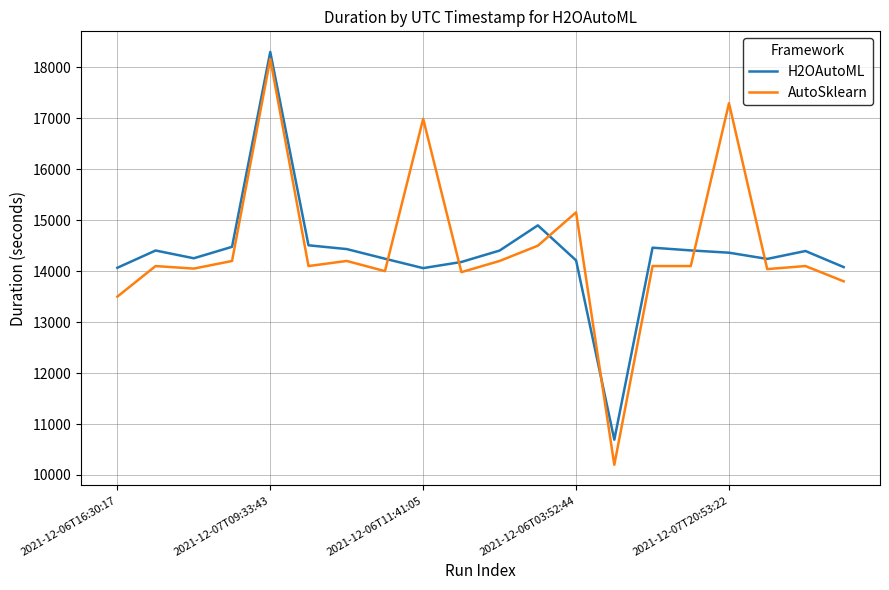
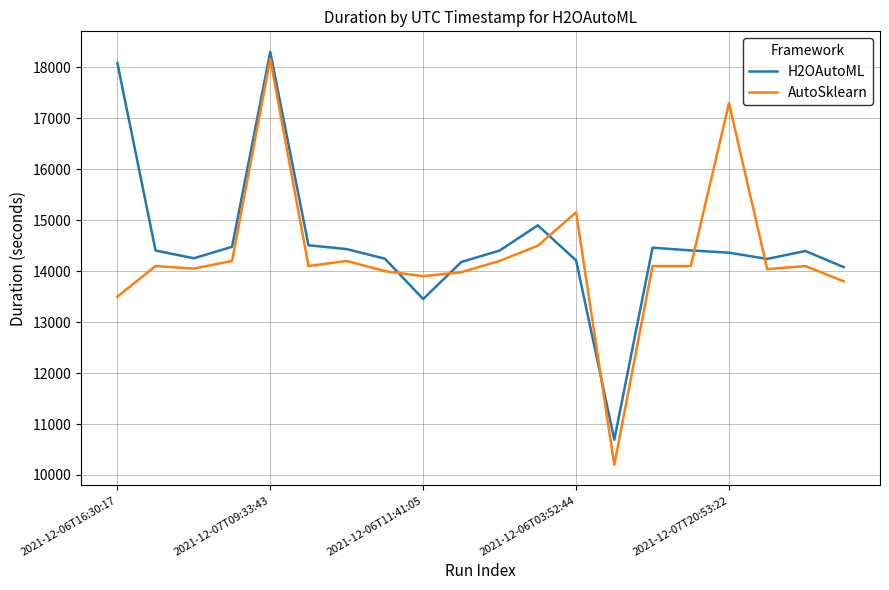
  {
    "H2OAutoML": {
-     "2021-12-06T16:30:17": 14100,
+     "2021-12-06T16:30:17": 18100,
      "2021-12-07T09:33:43": 18300,
-     "2021-12-06T11:41:05": 14100,
+     "2021-12-06T11:41:05": 13500,
      "2021-12-06T03:52:44": 14200,
      "2021-12-07T20:53:22": 14400
    },
    "AutoSklearn": {
      "2021-12-06T16:30:17": 13500,
      "2021-12-07T09:33:43": 18200,
-     "2021-12-06T11:41:05": 17000,
+     "2021-12-06T11:41:05": 13900,
      "2021-12-06T03:52:44": 15200,
      "2021-12-07T20:53:22": 17300
    }
  }
